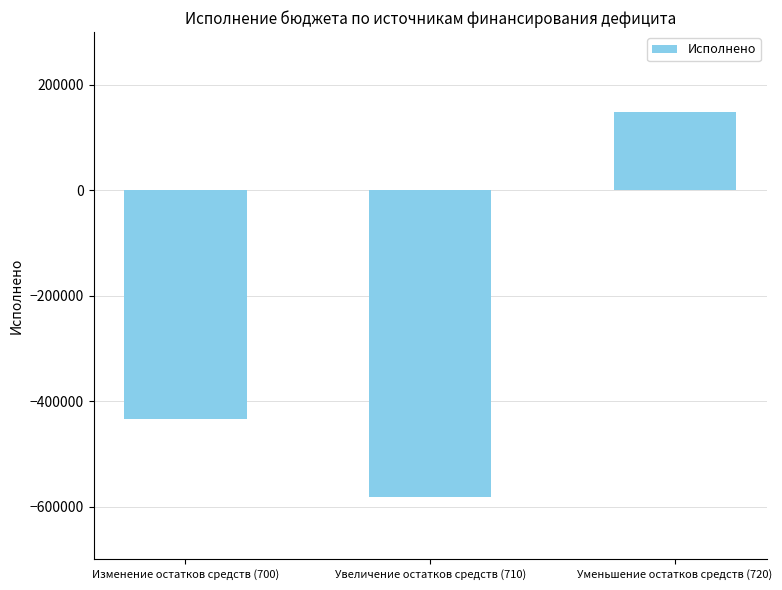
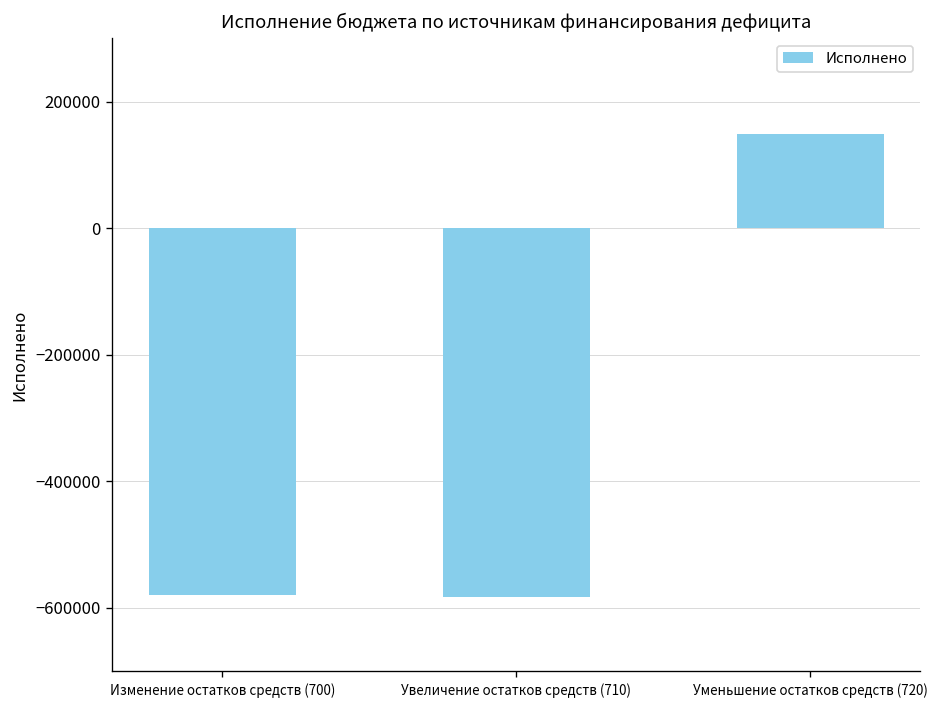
  {
-   "Изменение остатков средств (700)": -430000,
+   "Изменение остатков средств (700)": -580000,
    "Увеличение остатков средств (710)": -580000,
    "Уменьшение остатков средств (720)": 150000
  }
